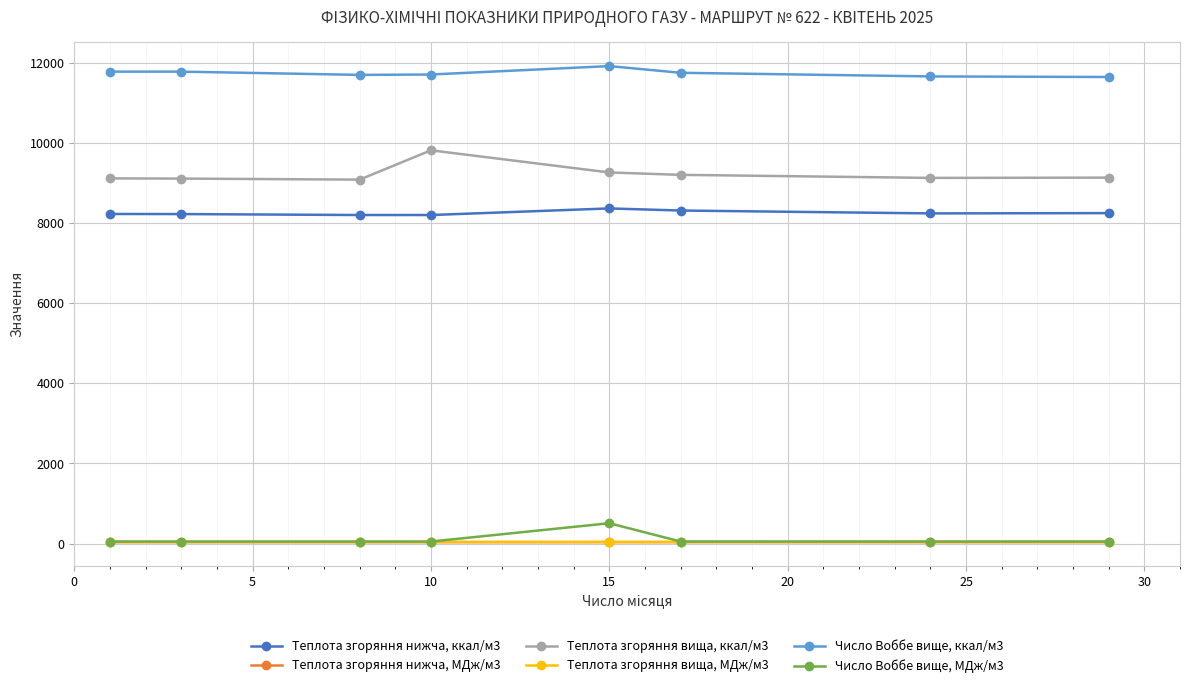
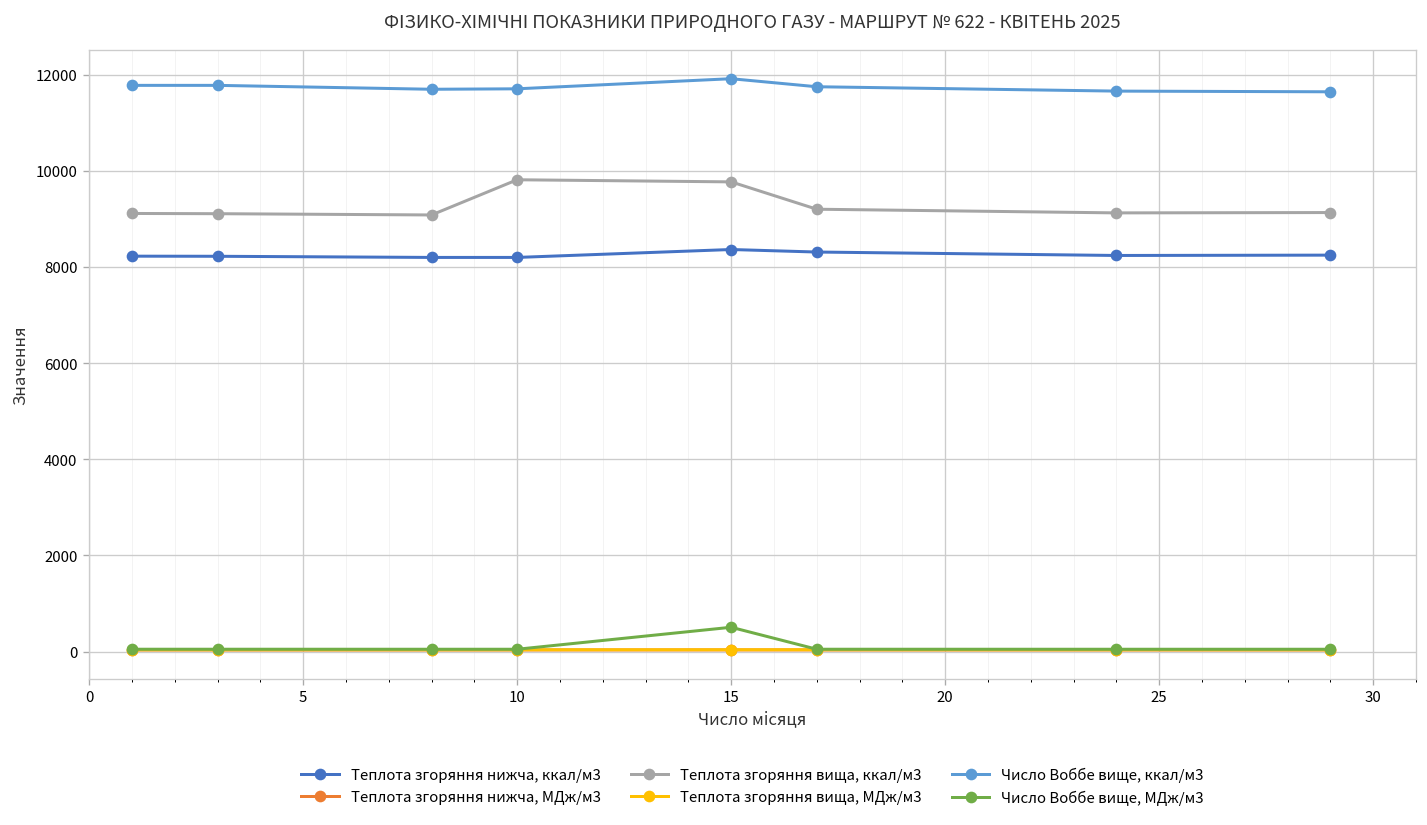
  {
    "Теплота згоряння вища, МДж/м3": {
      "15": 0
    },
    "Теплота згоряння вища, ккал/м3": {
      "10": 9800,
-     "15": 9300
+     "15": 9800
    },
    "Число Воббе вище, МДж/м3": {
      "15": 500
    }
  }
